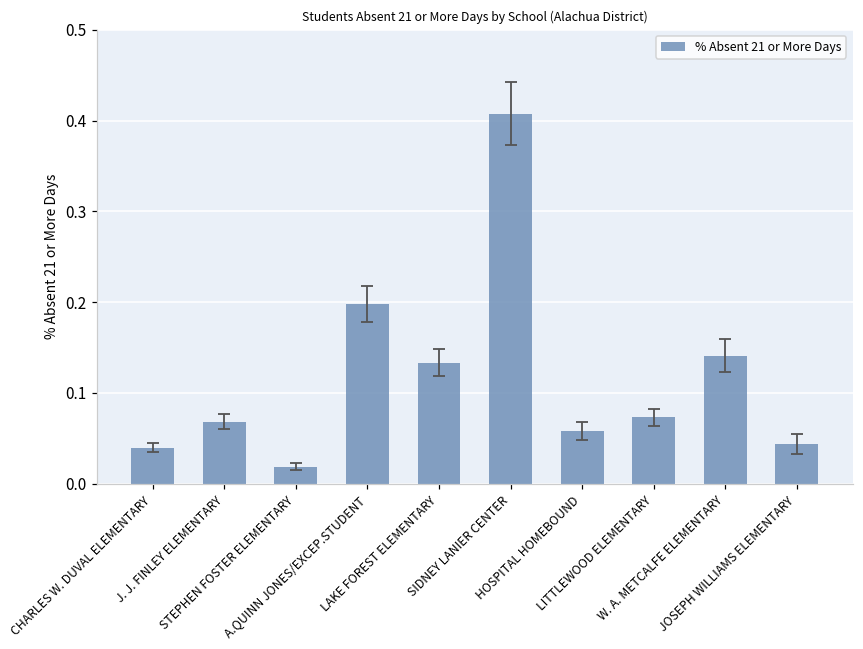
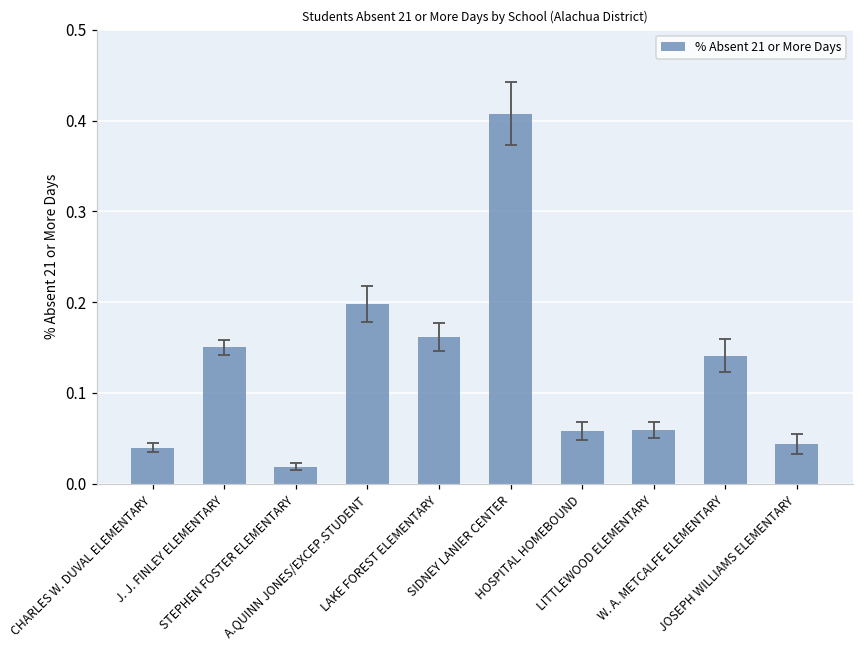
  {
    "% Absent 21 or More Days": {
      "CHARLES W. DUVAL ELEMENTARY": 0.04,
-     "J. J. FINLEY ELEMENTARY": 0.07,
+     "J. J. FINLEY ELEMENTARY": 0.15,
      "STEPHEN FOSTER ELEMENTARY": 0.02,
      "A.QUINN JONES/EXCEP.STUDENT": 0.20,
-     "LAKE FOREST ELEMENTARY": 0.13,
+     "LAKE FOREST ELEMENTARY": 0.16,
      "SIDNEY LANIER CENTER": 0.41,
      "HOSPITAL HOMEBOUND": 0.06,
-     "LITTLEWOOD ELEMENTARY": 0.07,
+     "LITTLEWOOD ELEMENTARY": 0.06,
      "W. A. METCALFE ELEMENTARY": 0.14,
      "JOSEPH WILLIAMS ELEMENTARY": 0.04
    }
  }
